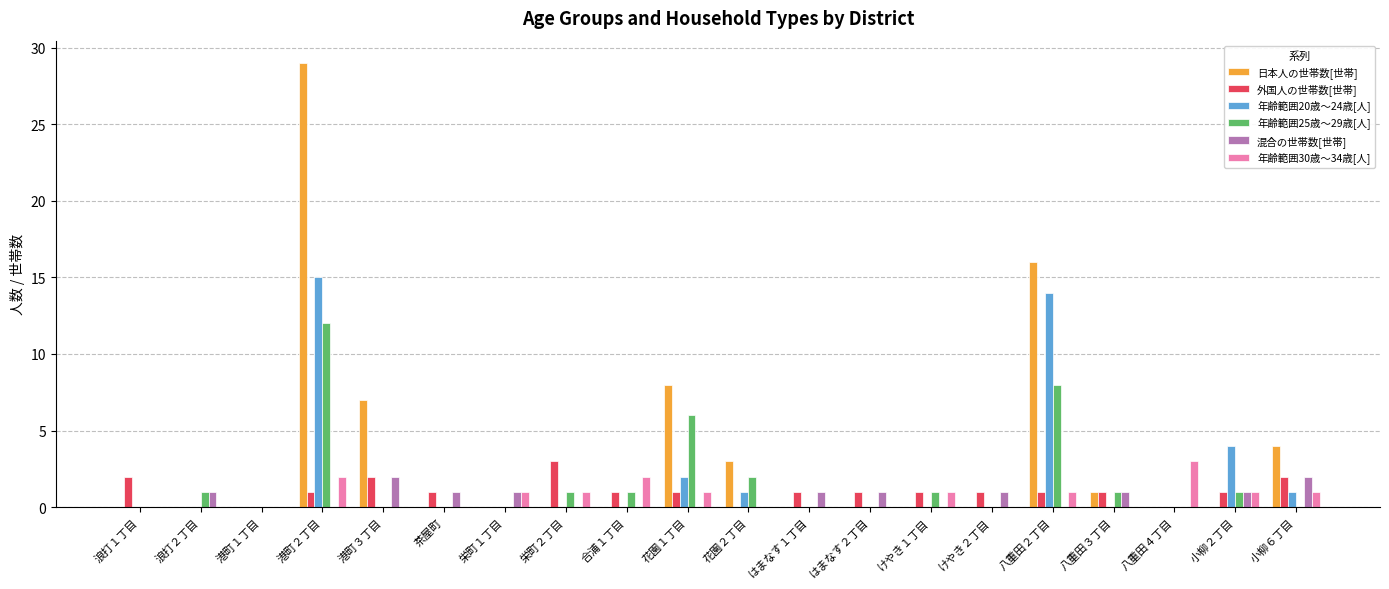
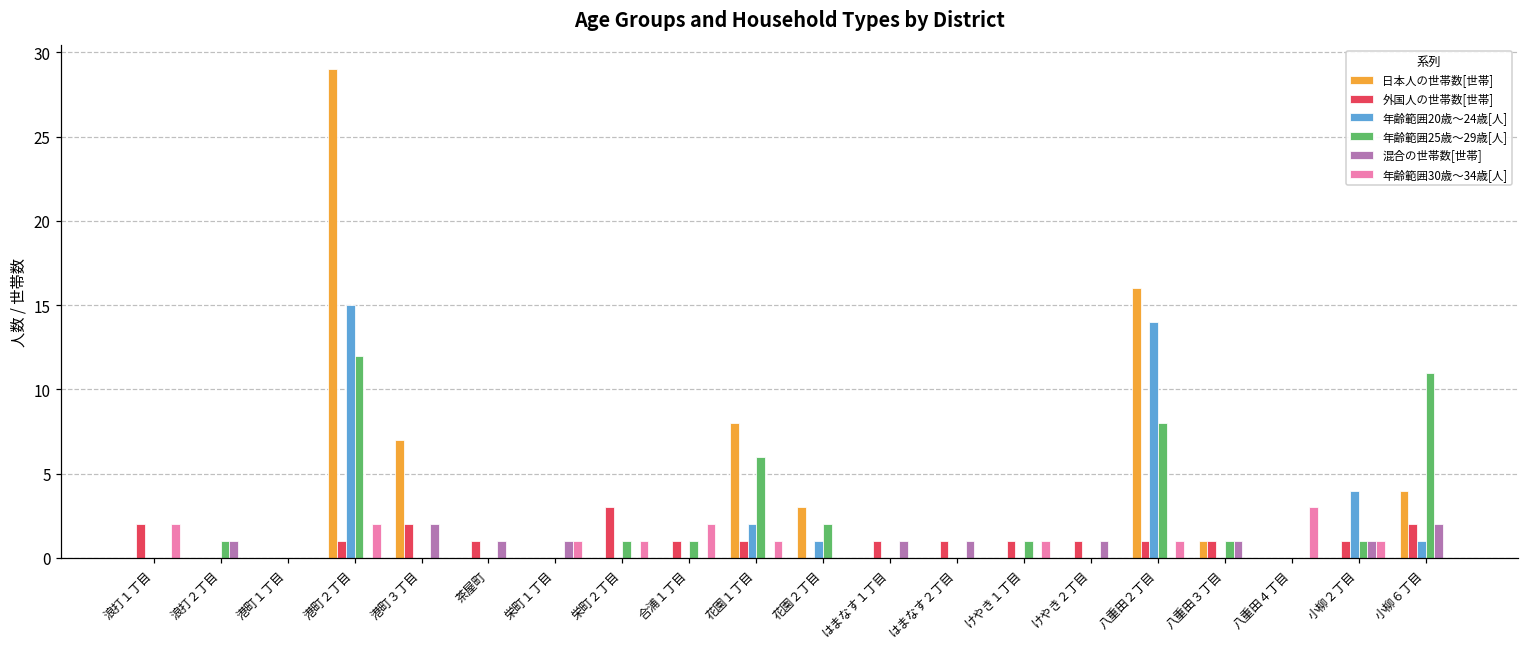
  {
    "日本人の世帯数[世帯]": {
      "浪打１丁目": 0,
      "浪打２丁目": 0,
      "港町１丁目": 0,
      "港町２丁目": 29,
      "港町３丁目": 7,
      "茶屋町": 0,
      "栄町１丁目": 0,
      "栄町２丁目": 0,
      "合浦１丁目": 0,
      "花園１丁目": 8,
      "花園２丁目": 3,
      "はまなす１丁目": 0,
      "はまなす２丁目": 0,
      "けやき１丁目": 0,
      "けやき２丁目": 0,
      "八重田２丁目": 16,
      "八重田３丁目": 1,
      "八重田４丁目": 0,
      "小柳２丁目": 0,
      "小柳６丁目": 4
    },
    "外国人の世帯数[世帯]": {
      "浪打１丁目": 2,
      "浪打２丁目": 0,
      "港町１丁目": 0,
      "港町２丁目": 1,
      "港町３丁目": 2,
      "茶屋町": 1,
      "栄町１丁目": 0,
      "栄町２丁目": 3,
      "合浦１丁目": 1,
      "花園１丁目": 1,
      "花園２丁目": 0,
      "はまなす１丁目": 1,
      "はまなす２丁目": 1,
      "けやき１丁目": 1,
      "けやき２丁目": 1,
      "八重田２丁目": 1,
      "八重田３丁目": 1,
      "八重田４丁目": 0,
      "小柳２丁目": 1,
      "小柳６丁目": 2
    },
    "年齢範囲20歳～24歳[人]": {
      "浪打１丁目": 0,
      "浪打２丁目": 0,
      "港町１丁目": 0,
      "港町２丁目": 15,
      "港町３丁目": 0,
      "茶屋町": 0,
      "栄町１丁目": 0,
      "栄町２丁目": 0,
      "合浦１丁目": 0,
      "花園１丁目": 2,
      "花園２丁目": 1,
      "はまなす１丁目": 0,
      "はまなす２丁目": 0,
      "けやき１丁目": 0,
      "けやき２丁目": 0,
      "八重田２丁目": 14,
      "八重田３丁目": 0,
      "八重田４丁目": 0,
      "小柳２丁目": 4,
      "小柳６丁目": 1
    },
    "年齢範囲25歳～29歳[人]": {
      "浪打１丁目": 0,
      "浪打２丁目": 1,
      "港町１丁目": 0,
      "港町２丁目": 12,
      "港町３丁目": 0,
      "茶屋町": 0,
      "栄町１丁目": 0,
      "栄町２丁目": 1,
      "合浦１丁目": 1,
      "花園１丁目": 6,
      "花園２丁目": 2,
      "はまなす１丁目": 0,
      "はまなす２丁目": 0,
      "けやき１丁目": 1,
      "けやき２丁目": 0,
      "八重田２丁目": 8,
      "八重田３丁目": 1,
      "八重田４丁目": 0,
      "小柳２丁目": 1,
-     "小柳６丁目": 0
+     "小柳６丁目": 11
    },
    "混合の世帯数[世帯]": {
      "浪打１丁目": 0,
      "浪打２丁目": 1,
      "港町１丁目": 0,
      "港町２丁目": 0,
      "港町３丁目": 2,
      "茶屋町": 1,
      "栄町１丁目": 1,
      "栄町２丁目": 0,
      "合浦１丁目": 0,
      "花園１丁目": 0,
      "花園２丁目": 0,
      "はまなす１丁目": 1,
      "はまなす２丁目": 1,
      "けやき１丁目": 0,
      "けやき２丁目": 1,
      "八重田２丁目": 0,
      "八重田３丁目": 1,
      "八重田４丁目": 0,
      "小柳２丁目": 1,
      "小柳６丁目": 2
    },
    "年齢範囲30歳～34歳[人]": {
-     "浪打１丁目": 0,
+     "浪打１丁目": 2,
      "浪打２丁目": 0,
      "港町１丁目": 0,
      "港町２丁目": 2,
      "港町３丁目": 0,
      "茶屋町": 0,
      "栄町１丁目": 1,
      "栄町２丁目": 1,
      "合浦１丁目": 2,
      "花園１丁目": 1,
      "花園２丁目": 0,
      "はまなす１丁目": 0,
      "はまなす２丁目": 0,
      "けやき１丁目": 1,
      "けやき２丁目": 0,
      "八重田２丁目": 1,
      "八重田３丁目": 0,
      "八重田４丁目": 3,
      "小柳２丁目": 1,
-     "小柳６丁目": 1
+     "小柳６丁目": 0
    }
  }
